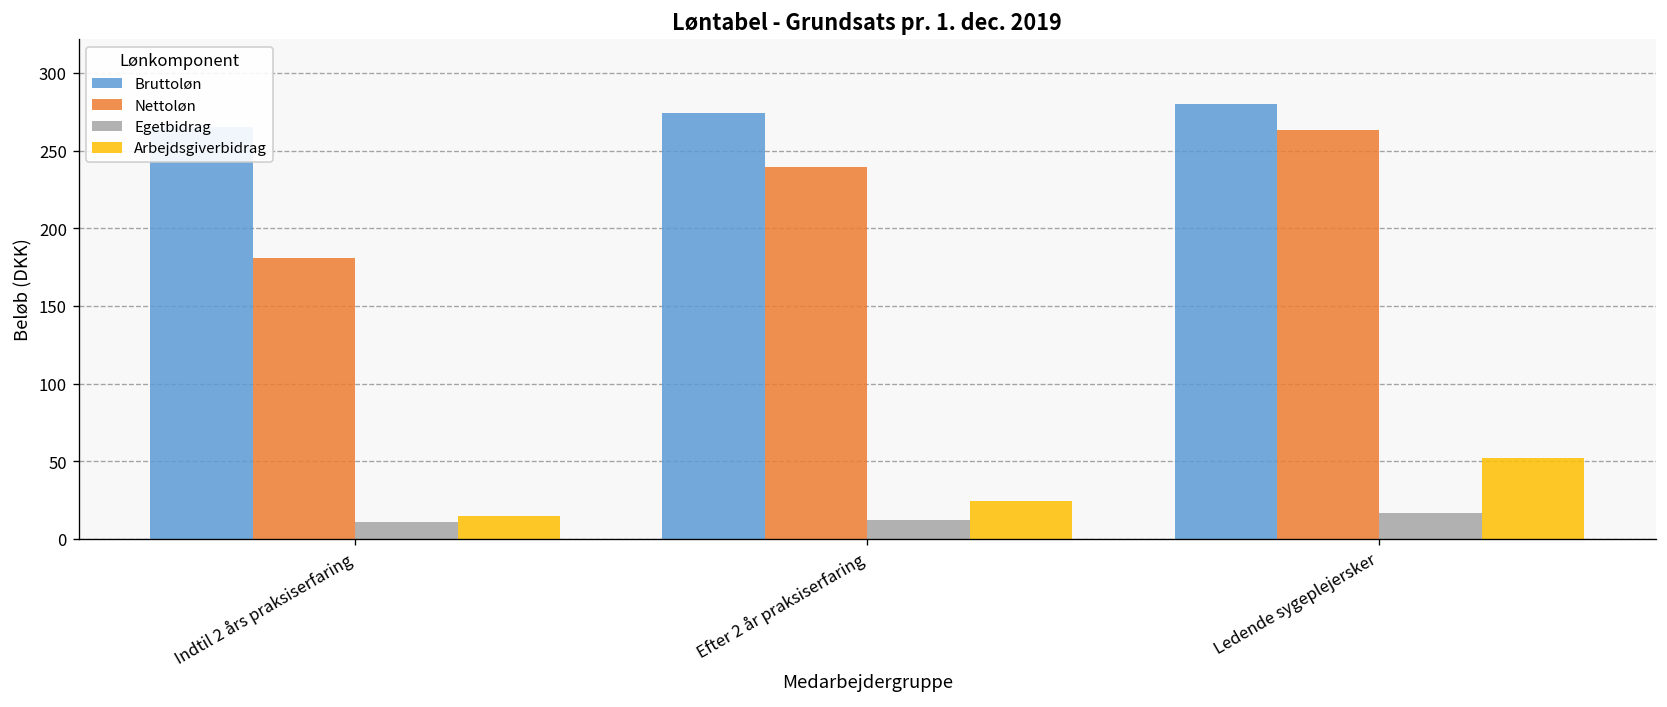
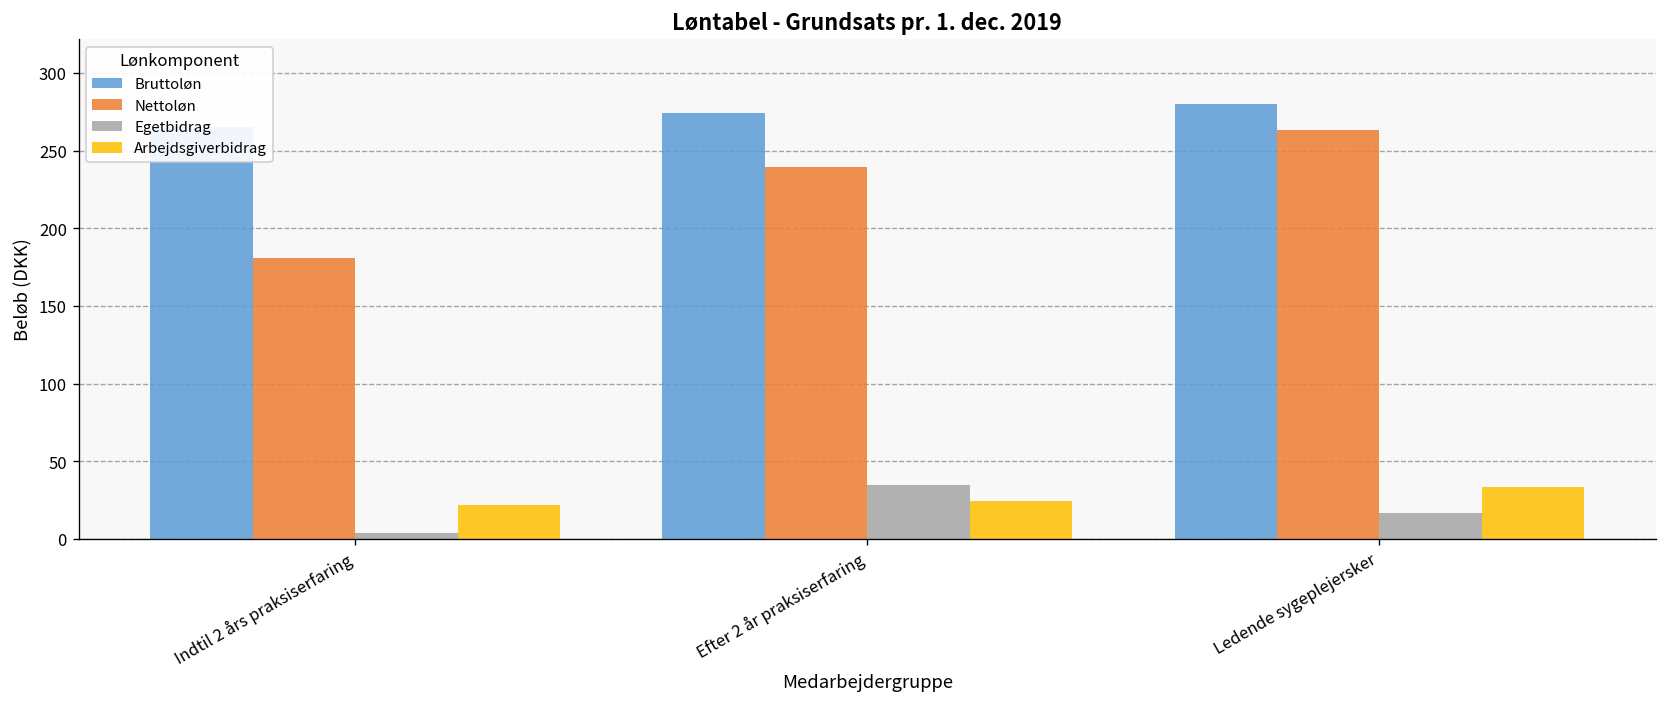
  {
    "Bruttoløn": {
      "Efter 2 år praksiserfaring": 275,
      "Ledende sygeplejersker": 280
    },
    "Nettoløn": {
      "Indtil 2 års praksiserfaring": 181,
      "Efter 2 år praksiserfaring": 239,
      "Ledende sygeplejersker": 263
    },
    "Egetbidrag": {
-     "Indtil 2 års praksiserfaring": 11,
-     "Efter 2 år praksiserfaring": 12,
+     "Indtil 2 års praksiserfaring": 4,
+     "Efter 2 år praksiserfaring": 35,
      "Ledende sygeplejersker": 17
    },
    "Arbejdsgiverbidrag": {
-     "Indtil 2 års praksiserfaring": 15,
+     "Indtil 2 års praksiserfaring": 22,
      "Efter 2 år praksiserfaring": 24,
-     "Ledende sygeplejersker": 52
+     "Ledende sygeplejersker": 34
    }
  }
